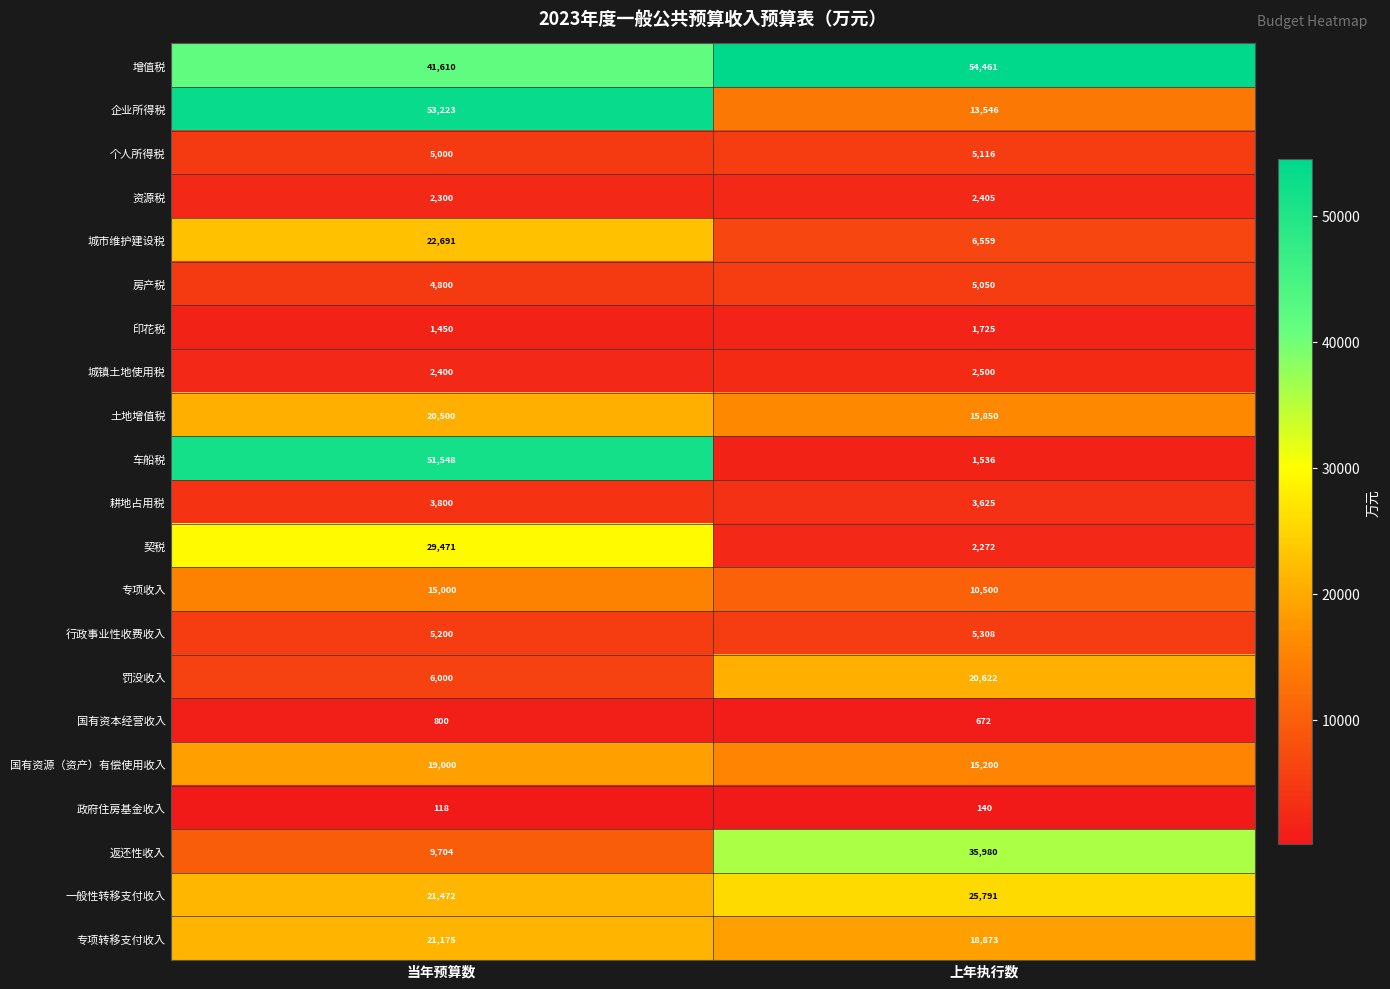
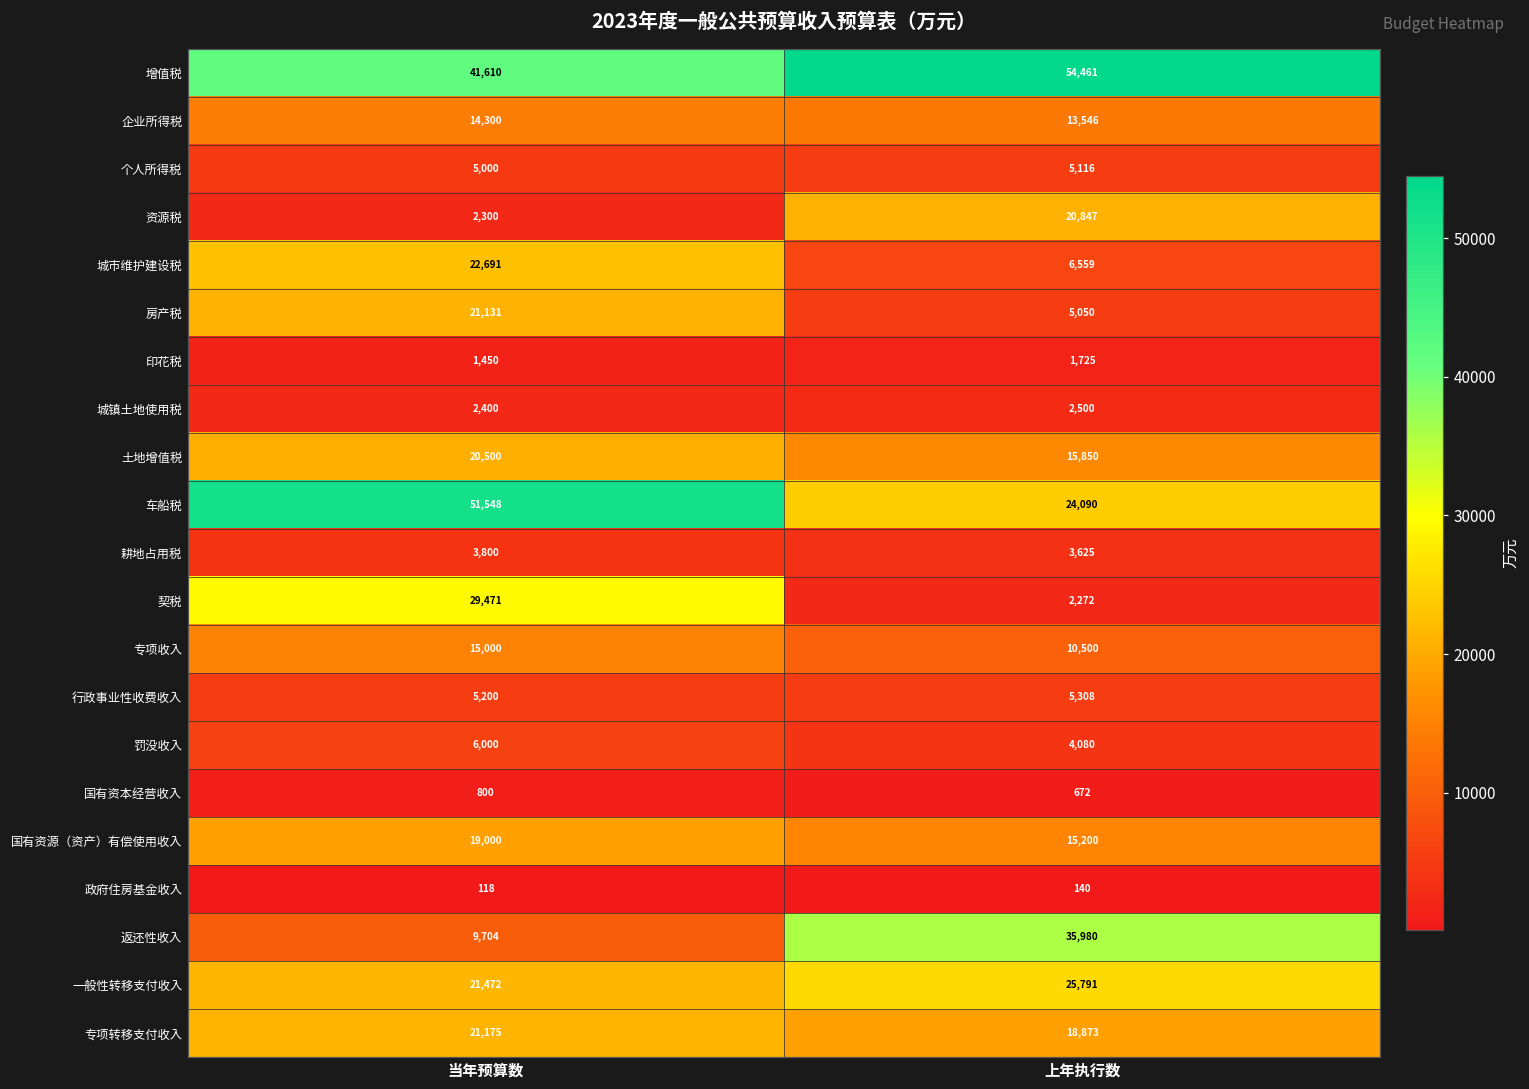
  {
    "增值税": {
      "当年预算数": "41,610",
      "上年执行数": "54,461"
    },
    "企业所得税": {
-     "当年预算数": "53,223",
+     "当年预算数": "14,300",
      "上年执行数": "13,546"
    },
    "个人所得税": {
      "当年预算数": "5,000",
      "上年执行数": "5,116"
    },
    "资源税": {
      "当年预算数": "2,300",
-     "上年执行数": "2,405"
+     "上年执行数": "20,847"
    },
    "城市维护建设税": {
      "当年预算数": "22,691",
      "上年执行数": "6,559"
    },
    "房产税": {
-     "当年预算数": "4,800",
+     "当年预算数": "21,131",
      "上年执行数": "5,050"
    },
    "印花税": {
      "当年预算数": "1,450",
      "上年执行数": "1,725"
    },
    "城镇土地使用税": {
      "当年预算数": "2,400",
      "上年执行数": "2,500"
    },
    "土地增值税": {
      "当年预算数": "20,500",
      "上年执行数": "15,850"
    },
    "车船税": {
      "当年预算数": "51,548",
-     "上年执行数": "1,536"
+     "上年执行数": "24,090"
    },
    "耕地占用税": {
      "当年预算数": "3,800",
      "上年执行数": "3,625"
    },
    "契税": {
      "当年预算数": "29,471",
      "上年执行数": "2,272"
    },
    "专项收入": {
      "当年预算数": "15,000",
      "上年执行数": "10,500"
    },
    "行政事业性收费收入": {
      "当年预算数": "5,200",
      "上年执行数": "5,308"
    },
    "罚没收入": {
      "当年预算数": "6,000",
-     "上年执行数": "20,622"
+     "上年执行数": "4,080"
    },
    "国有资本经营收入": {
      "当年预算数": "800",
      "上年执行数": "672"
    },
    "国有资源（资产）有偿使用收入": {
      "当年预算数": "19,000",
      "上年执行数": "15,200"
    },
    "政府住房基金收入": {
      "当年预算数": "118",
      "上年执行数": "140"
    },
    "返还性收入": {
      "当年预算数": "9,704",
      "上年执行数": "35,980"
    },
    "一般性转移支付收入": {
      "当年预算数": "21,472",
      "上年执行数": "25,791"
    },
    "专项转移支付收入": {
      "当年预算数": "21,175",
      "上年执行数": "18,873"
    }
  }
